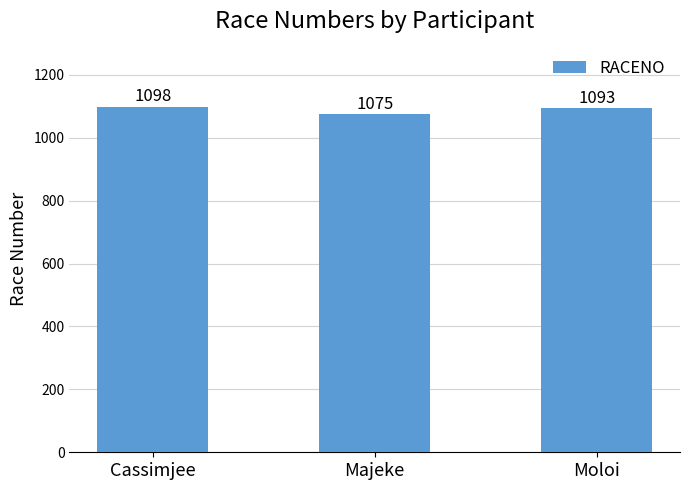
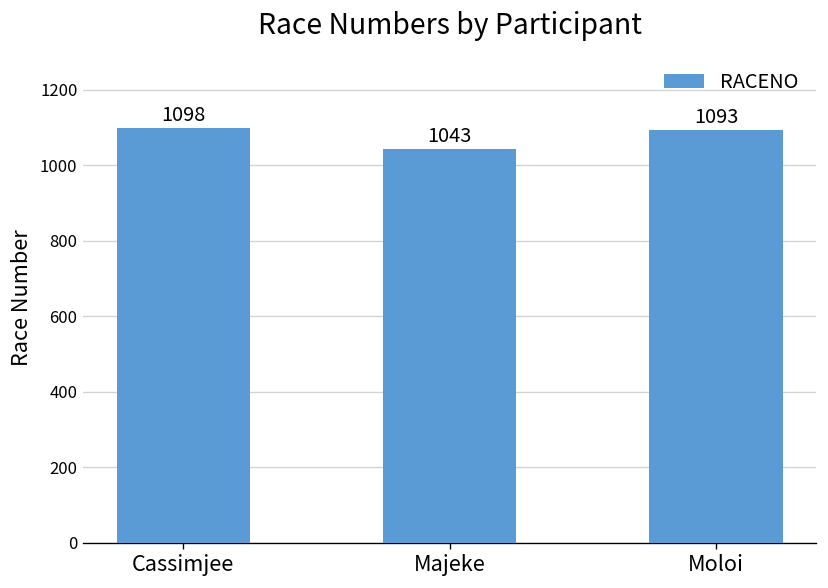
  {
    "Cassimjee": 1098,
-   "Majeke": 1075,
+   "Majeke": 1043,
    "Moloi": 1093
  }
